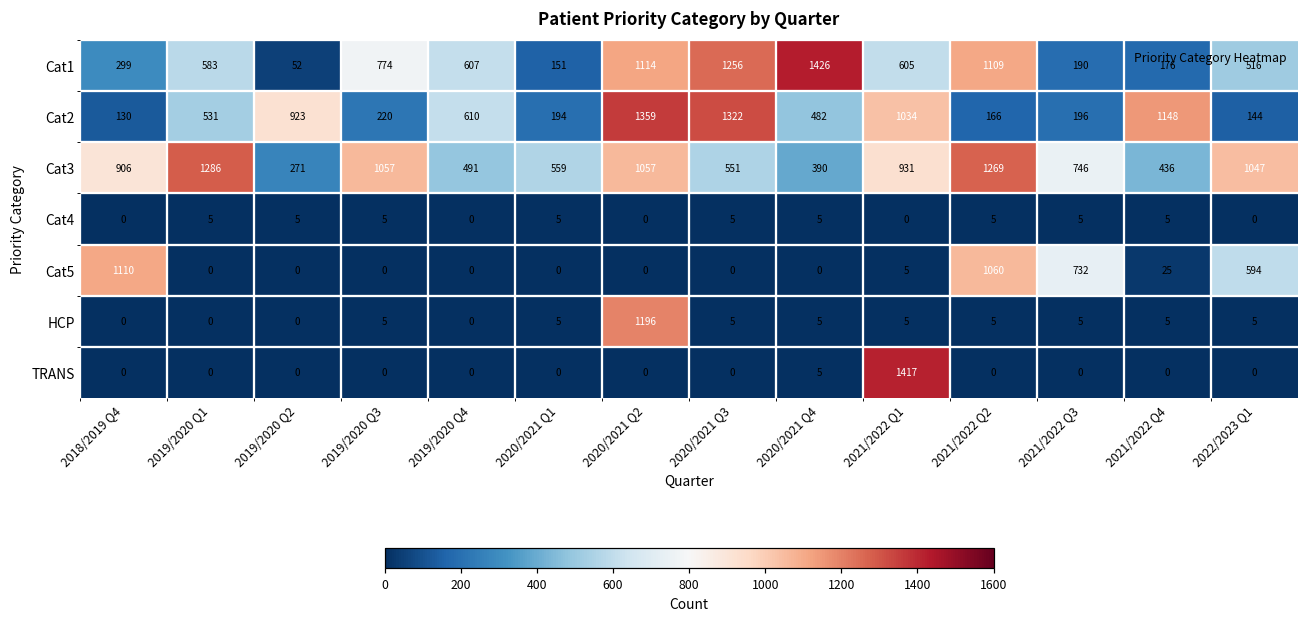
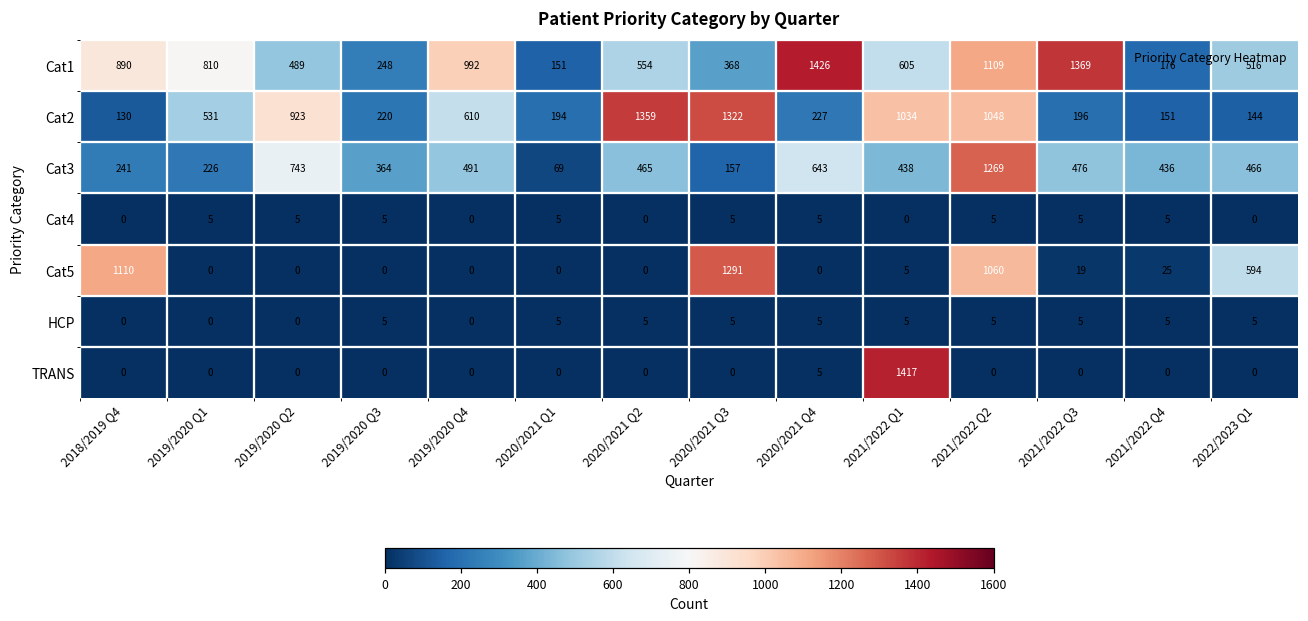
  {
    "Cat1": {
-     "2018/2019 Q4": 299,
-     "2019/2020 Q1": 583,
-     "2019/2020 Q2": 52,
-     "2019/2020 Q3": 774,
-     "2019/2020 Q4": 607,
+     "2018/2019 Q4": 890,
+     "2019/2020 Q1": 810,
+     "2019/2020 Q2": 489,
+     "2019/2020 Q3": 248,
+     "2019/2020 Q4": 992,
      "2020/2021 Q1": 151,
-     "2020/2021 Q2": 1114,
-     "2020/2021 Q3": 1256,
+     "2020/2021 Q2": 554,
+     "2020/2021 Q3": 368,
      "2020/2021 Q4": 1426,
      "2021/2022 Q1": 605,
      "2021/2022 Q2": 1109,
-     "2021/2022 Q3": 190,
+     "2021/2022 Q3": 1369,
      "2021/2022 Q4": 176,
      "2022/2023 Q1": 516
    },
    "Cat2": {
      "2018/2019 Q4": 130,
      "2019/2020 Q1": 531,
      "2019/2020 Q2": 923,
      "2019/2020 Q3": 220,
      "2019/2020 Q4": 610,
      "2020/2021 Q1": 194,
      "2020/2021 Q2": 1359,
      "2020/2021 Q3": 1322,
-     "2020/2021 Q4": 482,
+     "2020/2021 Q4": 227,
      "2021/2022 Q1": 1034,
-     "2021/2022 Q2": 166,
+     "2021/2022 Q2": 1048,
      "2021/2022 Q3": 196,
-     "2021/2022 Q4": 1148,
+     "2021/2022 Q4": 151,
      "2022/2023 Q1": 144
    },
    "Cat3": {
-     "2018/2019 Q4": 906,
-     "2019/2020 Q1": 1286,
-     "2019/2020 Q2": 271,
-     "2019/2020 Q3": 1057,
+     "2018/2019 Q4": 241,
+     "2019/2020 Q1": 226,
+     "2019/2020 Q2": 743,
+     "2019/2020 Q3": 364,
      "2019/2020 Q4": 491,
-     "2020/2021 Q1": 559,
-     "2020/2021 Q2": 1057,
-     "2020/2021 Q3": 551,
-     "2020/2021 Q4": 390,
-     "2021/2022 Q1": 931,
+     "2020/2021 Q1": 69,
+     "2020/2021 Q2": 465,
+     "2020/2021 Q3": 157,
+     "2020/2021 Q4": 643,
+     "2021/2022 Q1": 438,
      "2021/2022 Q2": 1269,
-     "2021/2022 Q3": 746,
+     "2021/2022 Q3": 476,
      "2021/2022 Q4": 436,
-     "2022/2023 Q1": 1047
+     "2022/2023 Q1": 466
    },
    "Cat4": {
      "2018/2019 Q4": 0,
      "2019/2020 Q1": 5,
      "2019/2020 Q2": 5,
      "2019/2020 Q3": 5,
      "2019/2020 Q4": 0,
      "2020/2021 Q1": 5,
      "2020/2021 Q2": 0,
      "2020/2021 Q3": 5,
      "2020/2021 Q4": 5,
      "2021/2022 Q1": 0,
      "2021/2022 Q2": 5,
      "2021/2022 Q3": 5,
      "2021/2022 Q4": 5,
      "2022/2023 Q1": 0
    },
    "Cat5": {
      "2018/2019 Q4": 1110,
      "2019/2020 Q1": 0,
      "2019/2020 Q2": 0,
      "2019/2020 Q3": 0,
      "2019/2020 Q4": 0,
      "2020/2021 Q1": 0,
      "2020/2021 Q2": 0,
-     "2020/2021 Q3": 0,
+     "2020/2021 Q3": 1291,
      "2020/2021 Q4": 0,
      "2021/2022 Q1": 5,
      "2021/2022 Q2": 1060,
-     "2021/2022 Q3": 732,
+     "2021/2022 Q3": 19,
      "2021/2022 Q4": 25,
      "2022/2023 Q1": 594
    },
    "HCP": {
      "2018/2019 Q4": 0,
      "2019/2020 Q1": 0,
      "2019/2020 Q2": 0,
      "2019/2020 Q3": 5,
      "2019/2020 Q4": 0,
      "2020/2021 Q1": 5,
-     "2020/2021 Q2": 1196,
+     "2020/2021 Q2": 5,
      "2020/2021 Q3": 5,
      "2020/2021 Q4": 5,
      "2021/2022 Q1": 5,
      "2021/2022 Q2": 5,
      "2021/2022 Q3": 5,
      "2021/2022 Q4": 5,
      "2022/2023 Q1": 5
    },
    "TRANS": {
      "2018/2019 Q4": 0,
      "2019/2020 Q1": 0,
      "2019/2020 Q2": 0,
      "2019/2020 Q3": 0,
      "2019/2020 Q4": 0,
      "2020/2021 Q1": 0,
      "2020/2021 Q2": 0,
      "2020/2021 Q3": 0,
      "2020/2021 Q4": 5,
      "2021/2022 Q1": 1417,
      "2021/2022 Q2": 0,
      "2021/2022 Q3": 0,
      "2021/2022 Q4": 0,
      "2022/2023 Q1": 0
    }
  }
